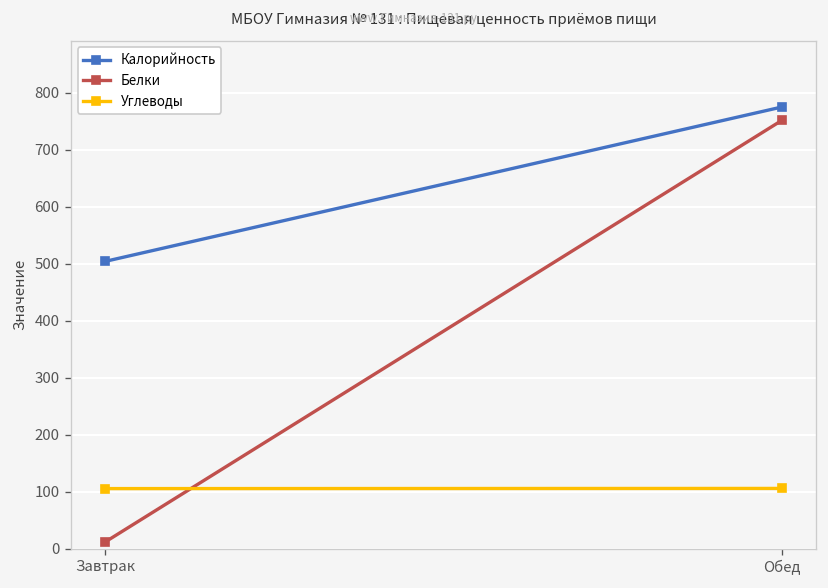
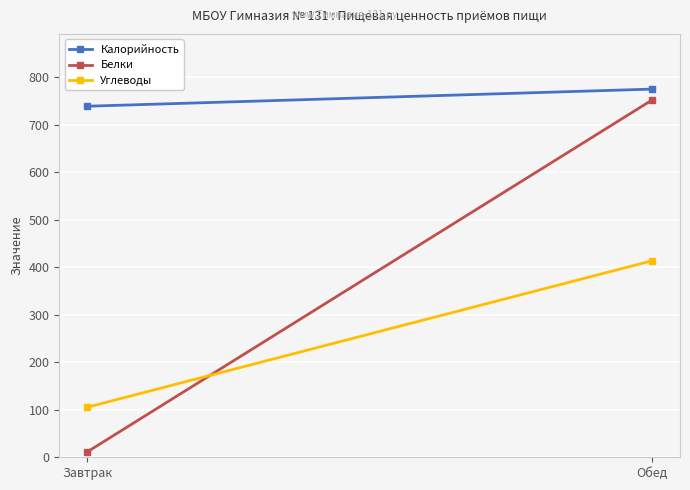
  {
    "Калорийность": {
-     "Завтрак": 500,
+     "Завтрак": 740,
      "Обед": 780
    },
    "Белки": {
      "Завтрак": 10,
      "Обед": 750
    },
    "Углеводы": {
      "Завтрак": 110,
-     "Обед": 110
+     "Обед": 410
    }
  }
